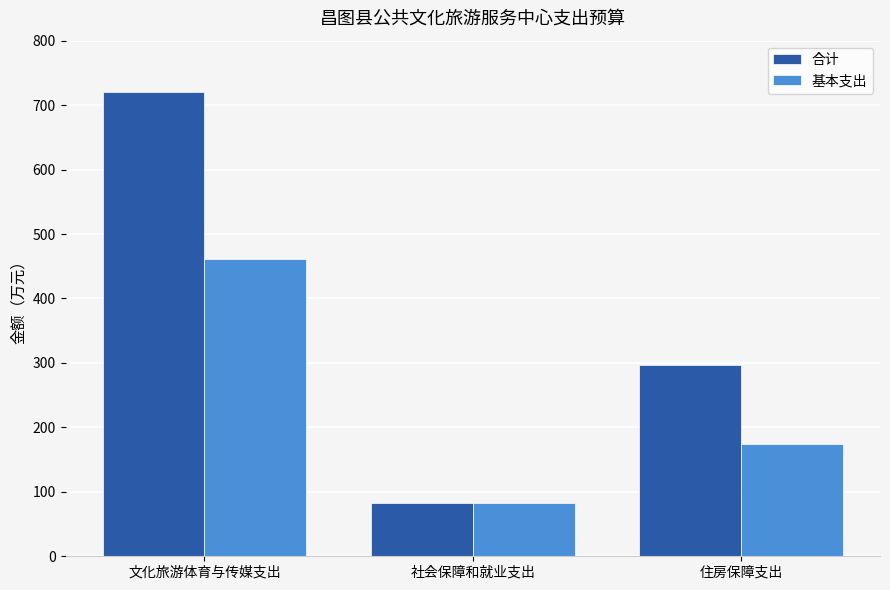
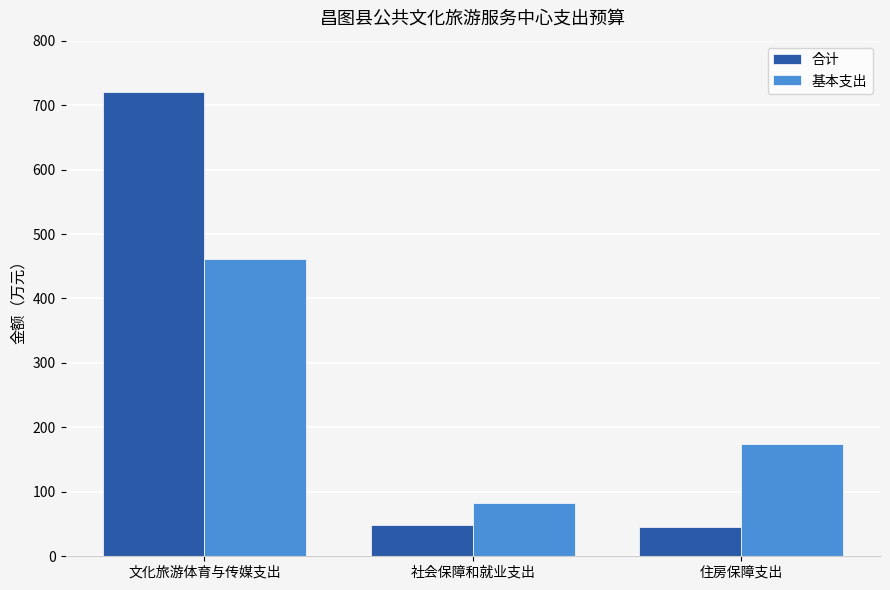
  {
    "合计": {
      "文化旅游体育与传媒支出": 720,
-     "社会保障和就业支出": 80,
-     "住房保障支出": 300
+     "社会保障和就业支出": 50,
+     "住房保障支出": 40
    },
    "基本支出": {
      "文化旅游体育与传媒支出": 460,
      "社会保障和就业支出": 80,
      "住房保障支出": 170
    }
  }
